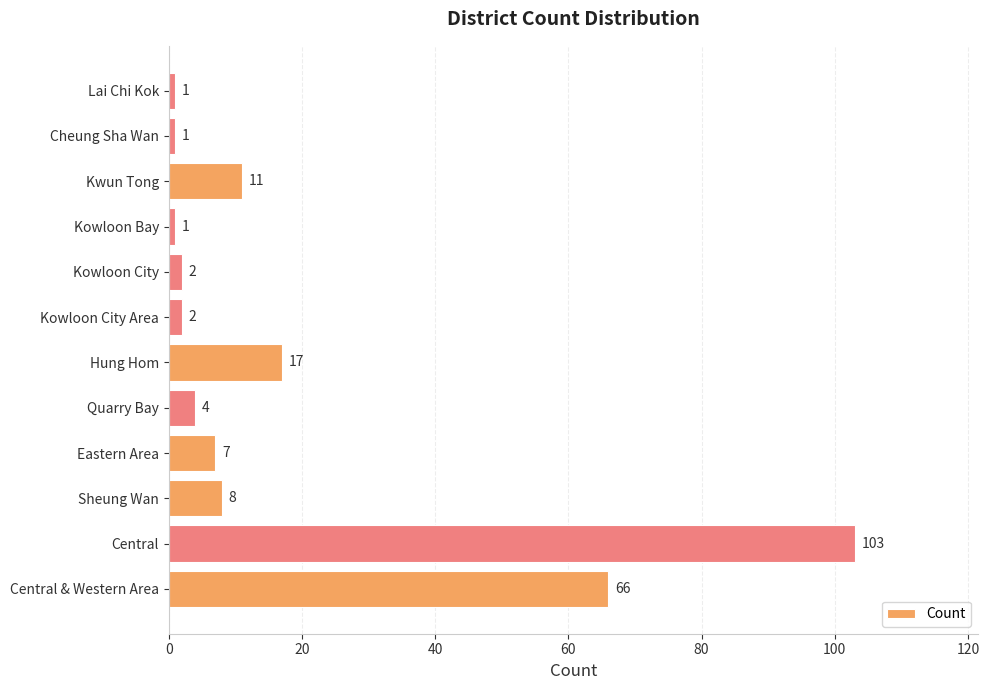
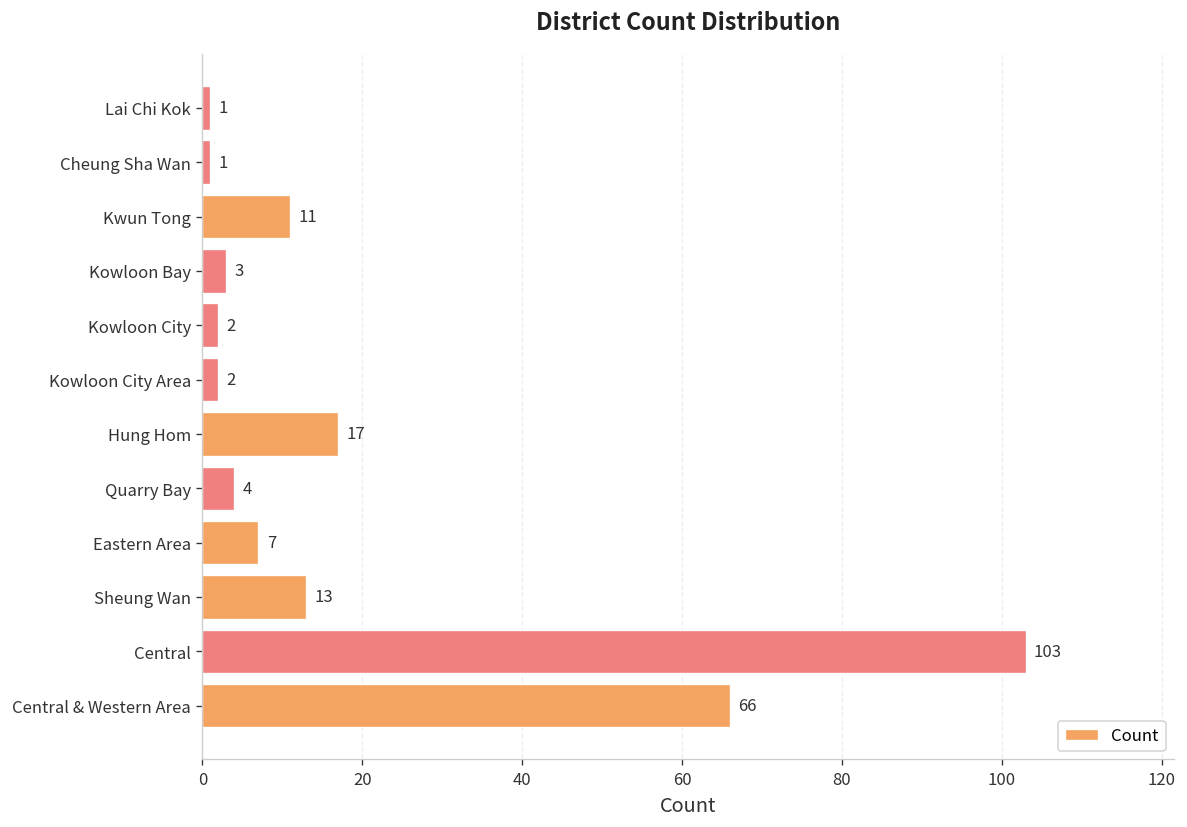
  {
    "Lai Chi Kok": 1,
    "Cheung Sha Wan": 1,
    "Kwun Tong": 11,
-   "Kowloon Bay": 1,
+   "Kowloon Bay": 3,
    "Kowloon City": 2,
    "Kowloon City Area": 2,
    "Hung Hom": 17,
    "Quarry Bay": 4,
    "Eastern Area": 7,
-   "Sheung Wan": 8,
+   "Sheung Wan": 13,
    "Central": 103,
    "Central & Western Area": 66
  }
